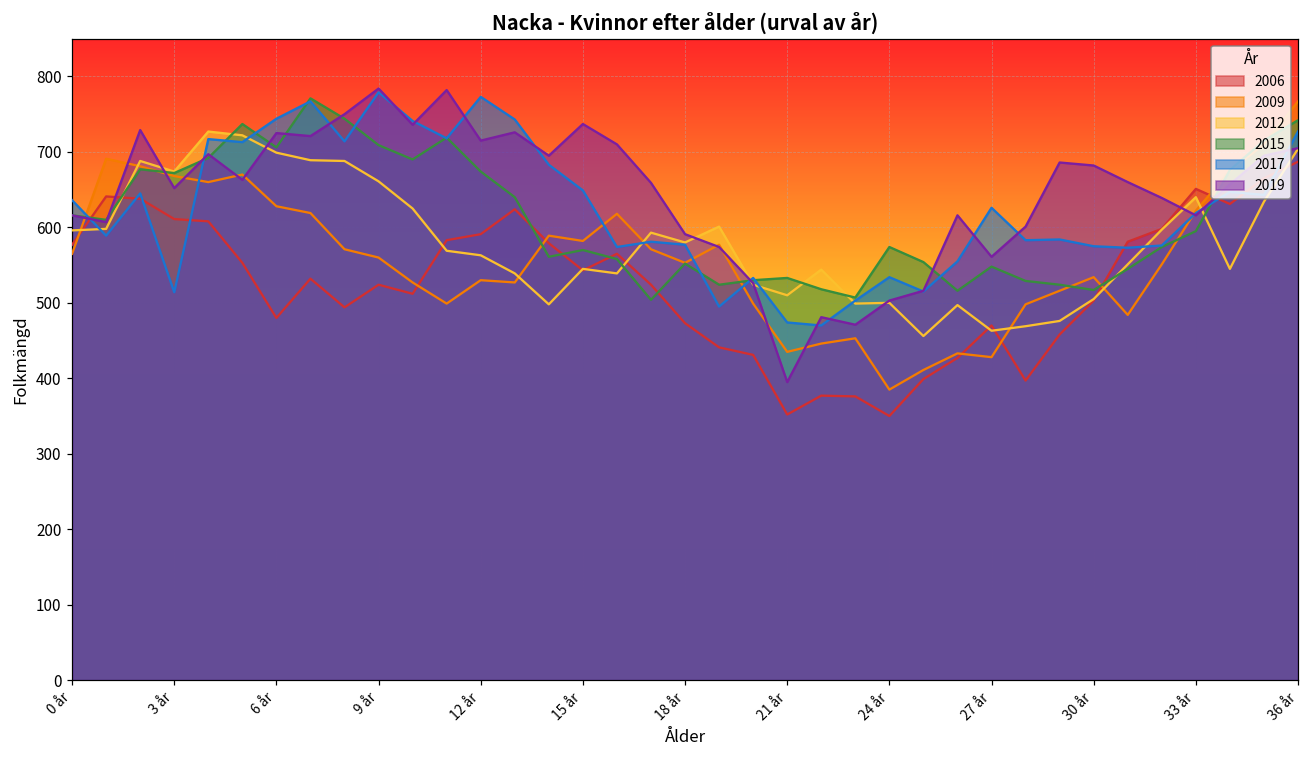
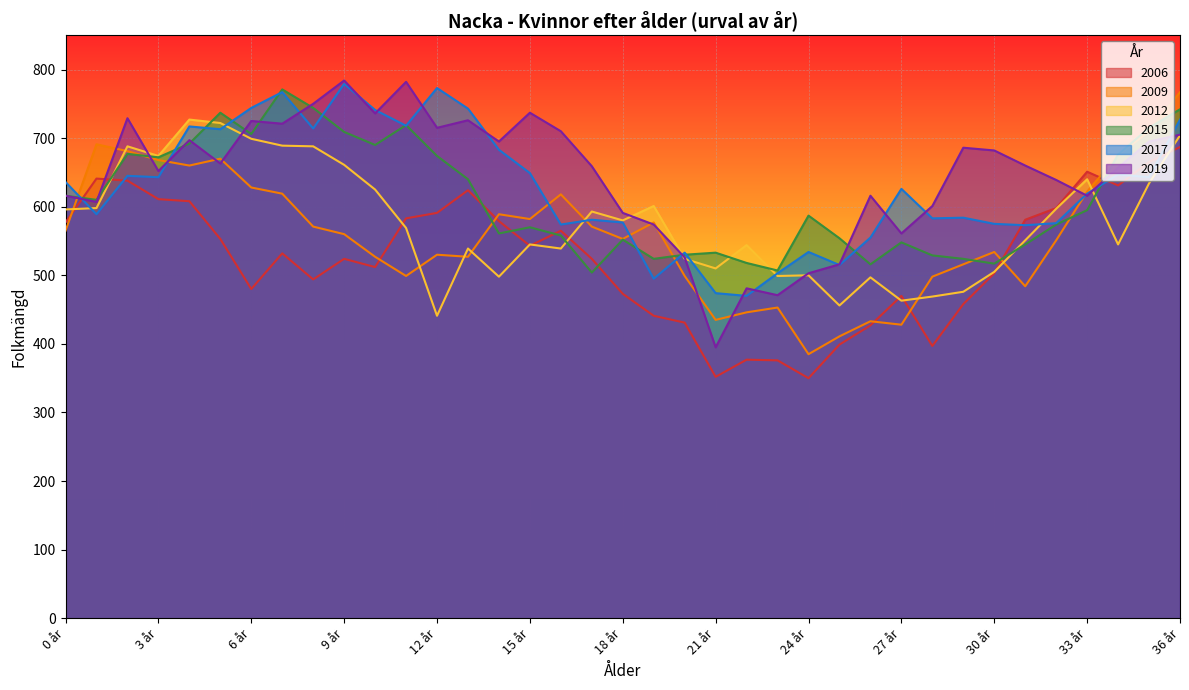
  {
    "2006": {
      "0 år": 580,
      "3 år": 610,
      "6 år": 480,
      "9 år": 520,
      "12 år": 590,
      "18 år": 470,
      "21 år": 350,
      "24 år": 350,
      "27 år": 470,
      "33 år": 650,
      "36 år": 690
    },
    "2009": {
      "0 år": 570,
      "3 år": 670,
      "6 år": 630,
      "9 år": 560,
      "12 år": 530,
      "15 år": 580,
      "21 år": 440,
      "24 år": 390,
      "27 år": 430,
      "30 år": 530,
      "36 år": 770
    },
    "2012": {
      "0 år": 600,
      "6 år": 700,
      "9 år": 660,
-     "12 år": 560,
+     "12 år": 440,
      "21 år": 510,
      "27 år": 460,
      "33 år": 640
    },
    "2015": {
      "6 år": 710,
      "9 år": 710,
      "12 år": 670,
      "15 år": 570,
      "21 år": 530,
-     "24 år": 570,
+     "24 år": 590,
      "27 år": 550,
      "30 år": 520,
      "33 år": 600,
      "36 år": 740
    },
    "2017": {
      "0 år": 640,
-     "3 år": 510,
+     "3 år": 640,
      "6 år": 740,
      "9 år": 780,
      "12 år": 770,
      "15 år": 650,
      "21 år": 470,
      "24 år": 530,
      "27 år": 630,
      "30 år": 580,
      "36 år": 730
    },
    "2019": {
      "3 år": 650,
      "6 år": 730,
      "9 år": 780,
      "12 år": 720,
      "15 år": 740,
      "18 år": 590,
      "21 år": 400,
      "27 år": 560,
      "30 år": 680
    }
  }
